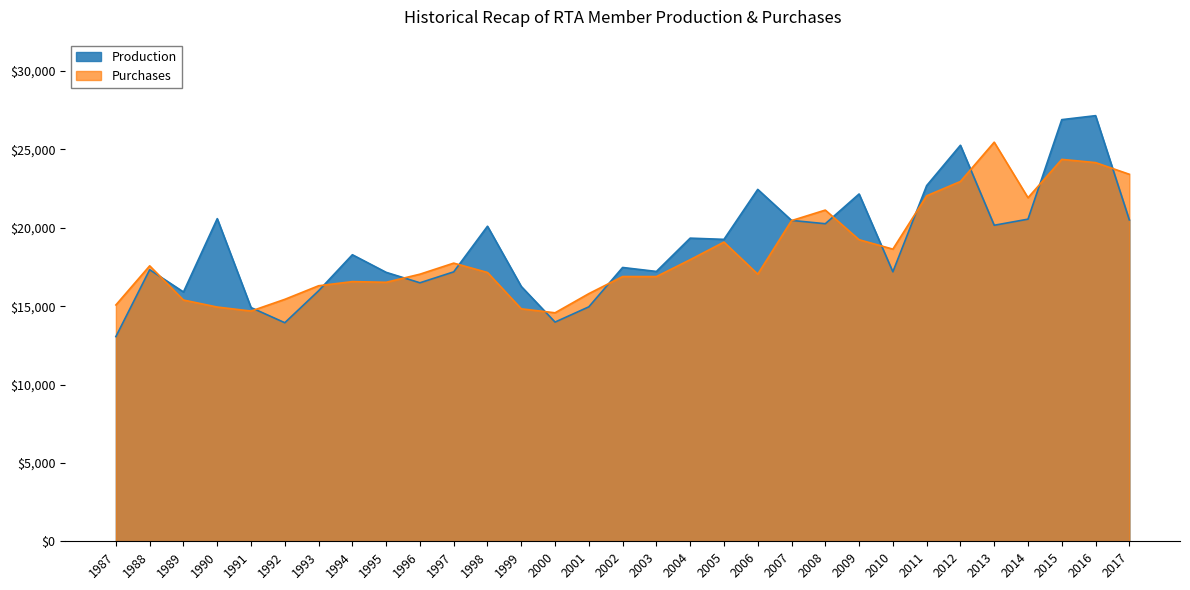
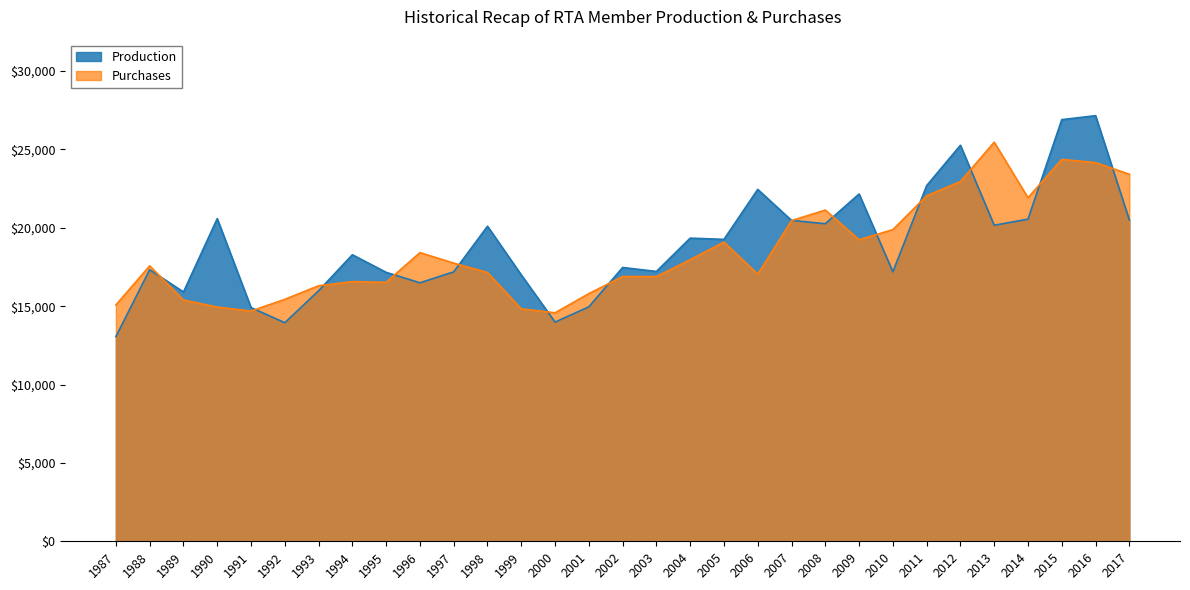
  {
    "Production": {
      "1987": "$13,100",
      "1988": "$17,300",
      "1989": "$15,900",
      "1990": "$20,600",
      "1991": "$14,900",
      "1992": "$13,900",
      "1993": "$16,000",
      "1994": "$18,300",
      "1995": "$17,200",
      "1996": "$16,500",
      "1997": "$17,200",
      "1998": "$20,100",
-     "1999": "$16,300",
+     "1999": "$17,000",
      "2000": "$14,000",
      "2001": "$15,000",
      "2002": "$17,500",
      "2003": "$17,200",
      "2004": "$19,300",
      "2005": "$19,300",
      "2006": "$22,400",
      "2008": "$20,300",
      "2009": "$22,200",
      "2010": "$17,200",
      "2011": "$22,700",
      "2012": "$25,300",
      "2013": "$20,200",
      "2014": "$20,500",
      "2015": "$26,900",
      "2016": "$27,200",
      "2017": "$20,500"
    },
    "Purchases": {
      "1987": "$15,100",
      "1988": "$17,600",
      "1989": "$15,400",
      "1990": "$14,900",
      "1991": "$14,700",
      "1992": "$15,400",
      "1993": "$16,300",
      "1994": "$16,600",
      "1995": "$16,500",
-     "1996": "$17,000",
+     "1996": "$18,400",
      "1997": "$17,700",
      "1998": "$17,100",
      "1999": "$14,800",
      "2000": "$14,600",
      "2001": "$15,800",
      "2002": "$16,900",
      "2003": "$16,900",
      "2004": "$18,000",
      "2005": "$19,100",
      "2006": "$17,000",
      "2008": "$21,100",
      "2009": "$19,200",
-     "2010": "$18,600",
+     "2010": "$19,900",
      "2011": "$22,000",
      "2012": "$23,000",
      "2013": "$25,500",
      "2014": "$21,900",
      "2015": "$24,400",
      "2016": "$24,200",
      "2017": "$23,400"
    }
  }
